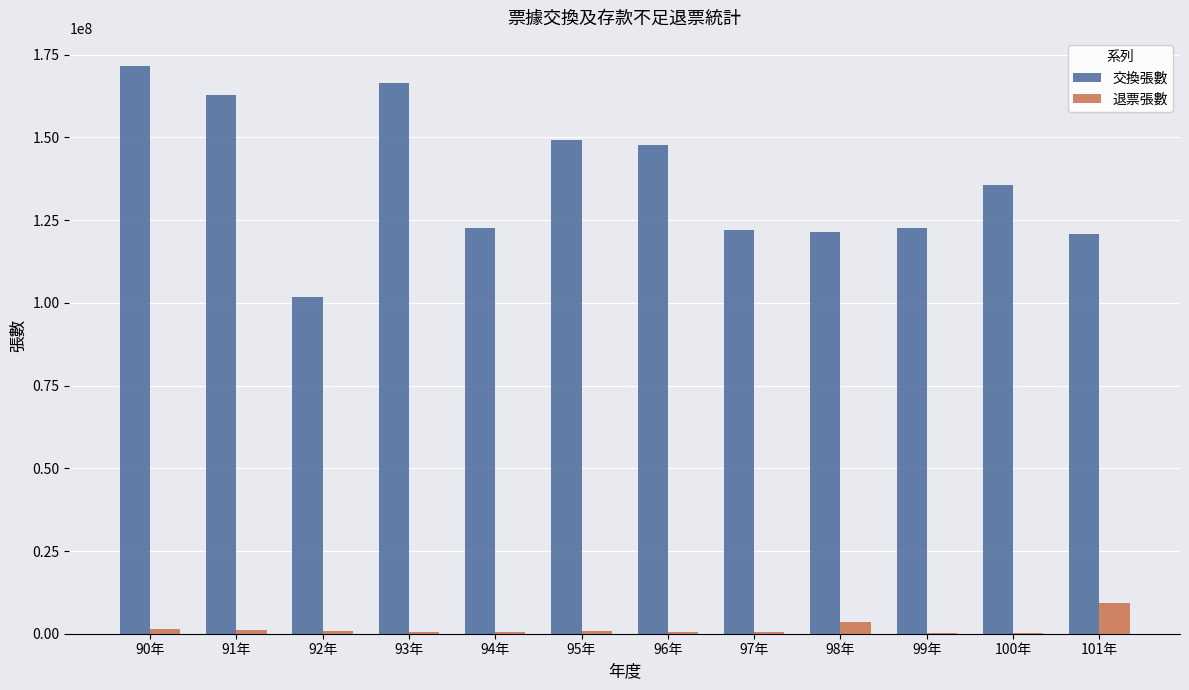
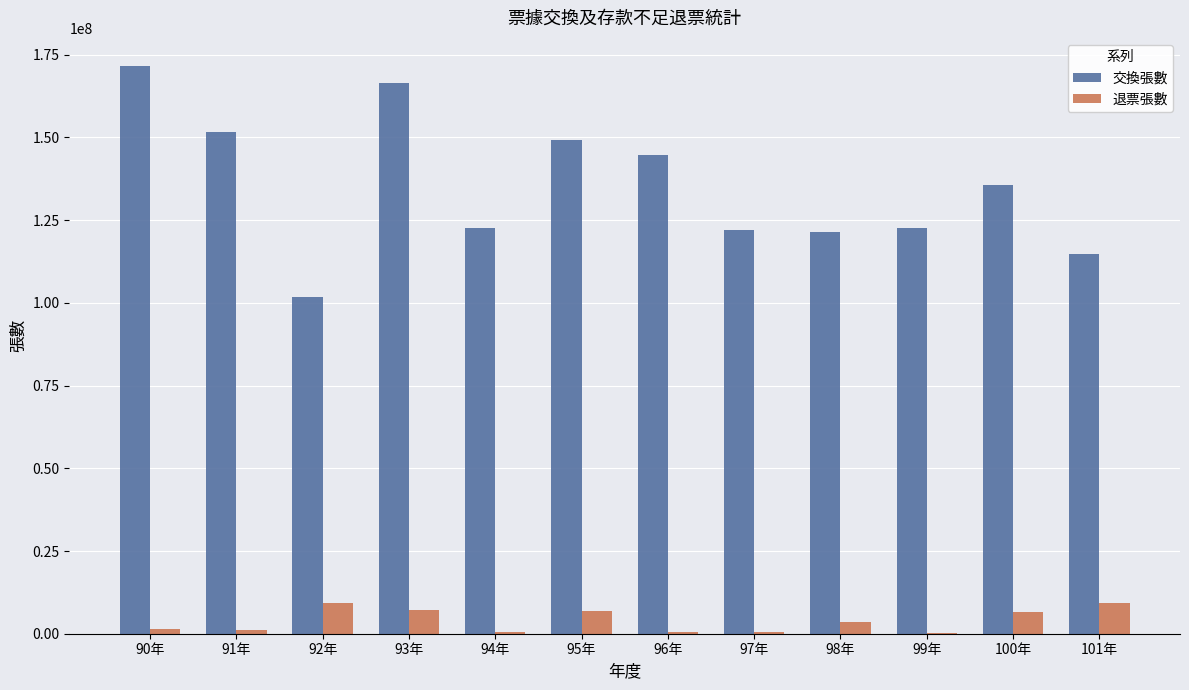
  {
    "交換張數": {
      "90年": 172000000,
-     "91年": 163000000,
+     "91年": 152000000,
      "92年": 102000000,
      "93年": 166000000,
      "94年": 122000000,
      "95年": 149000000,
-     "96年": 148000000,
+     "96年": 145000000,
      "97年": 122000000,
      "98年": 122000000,
      "99年": 123000000,
      "100年": 136000000,
-     "101年": 121000000
+     "101年": 115000000
    },
    "退票張數": {
      "90年": 1000000,
      "91年": 1000000,
-     "92年": 1000000,
-     "93年": 1000000,
-     "95年": 1000000,
+     "92年": 9000000,
+     "93年": 7000000,
+     "95年": 7000000,
      "98年": 3000000,
-     "100年": 0,
+     "100年": 7000000,
      "101年": 9000000
    }
  }
